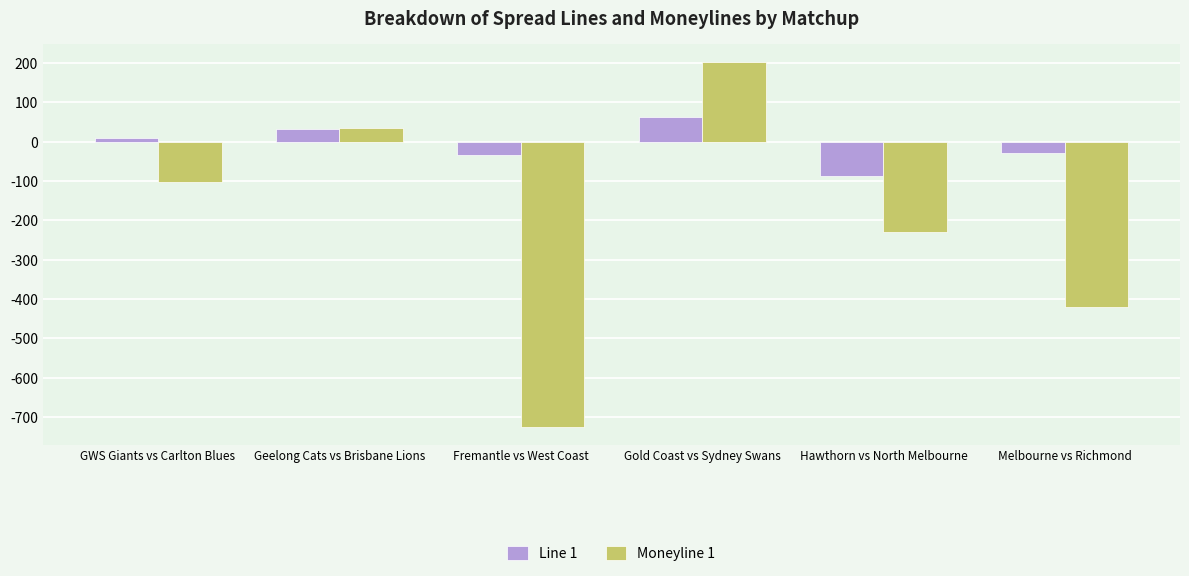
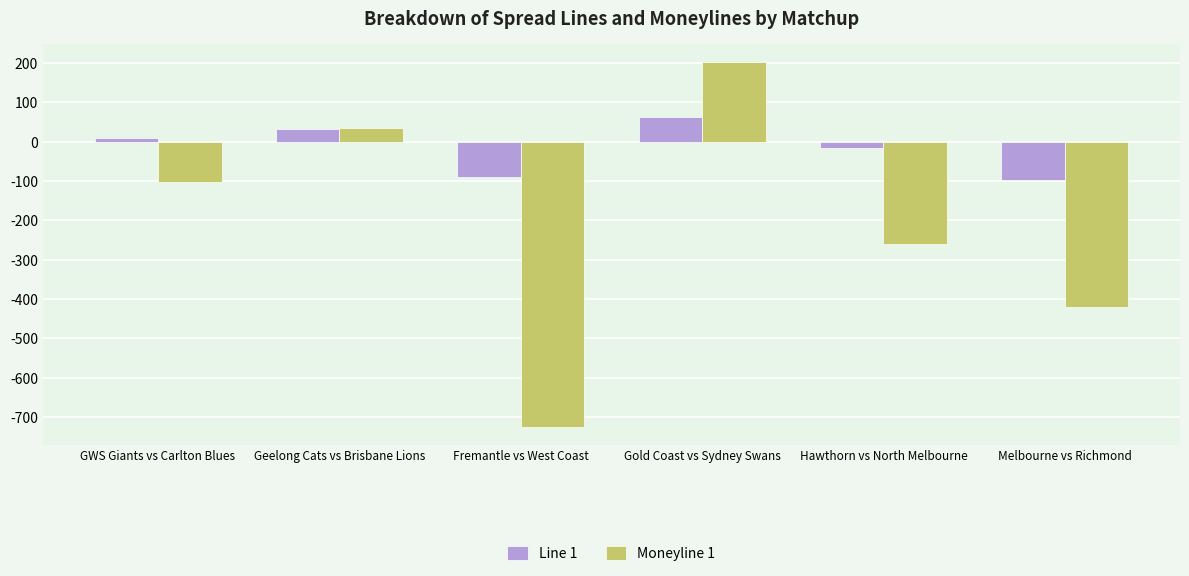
  {
    "Line 1": {
      "GWS Giants vs Carlton Blues": 10,
      "Geelong Cats vs Brisbane Lions": 30,
-     "Fremantle vs West Coast": -30,
+     "Fremantle vs West Coast": -90,
      "Gold Coast vs Sydney Swans": 60,
-     "Hawthorn vs North Melbourne": -90,
-     "Melbourne vs Richmond": -30
+     "Hawthorn vs North Melbourne": -20,
+     "Melbourne vs Richmond": -100
    },
    "Moneyline 1": {
      "GWS Giants vs Carlton Blues": -100,
      "Geelong Cats vs Brisbane Lions": 40,
      "Fremantle vs West Coast": -730,
      "Gold Coast vs Sydney Swans": 200,
-     "Hawthorn vs North Melbourne": -230,
+     "Hawthorn vs North Melbourne": -260,
      "Melbourne vs Richmond": -420
    }
  }
